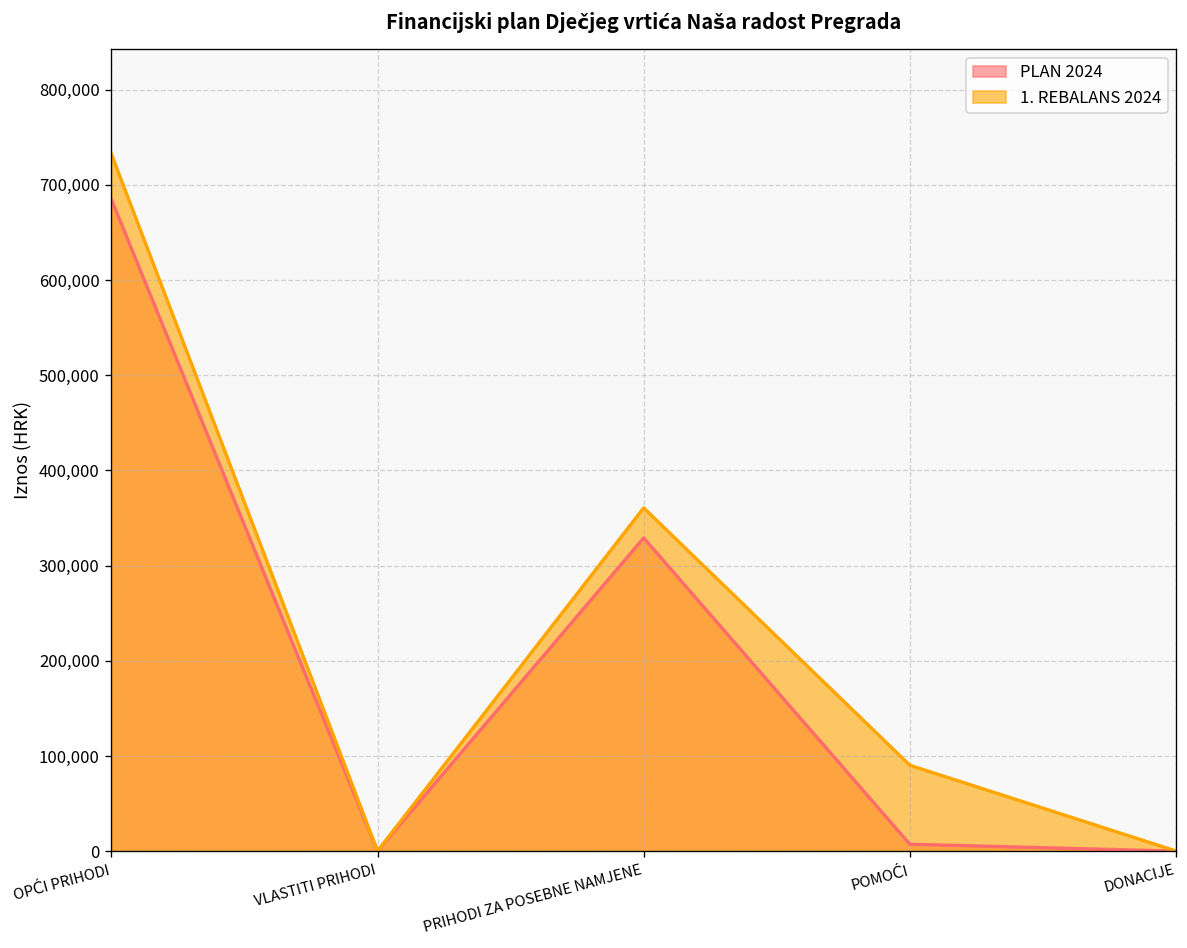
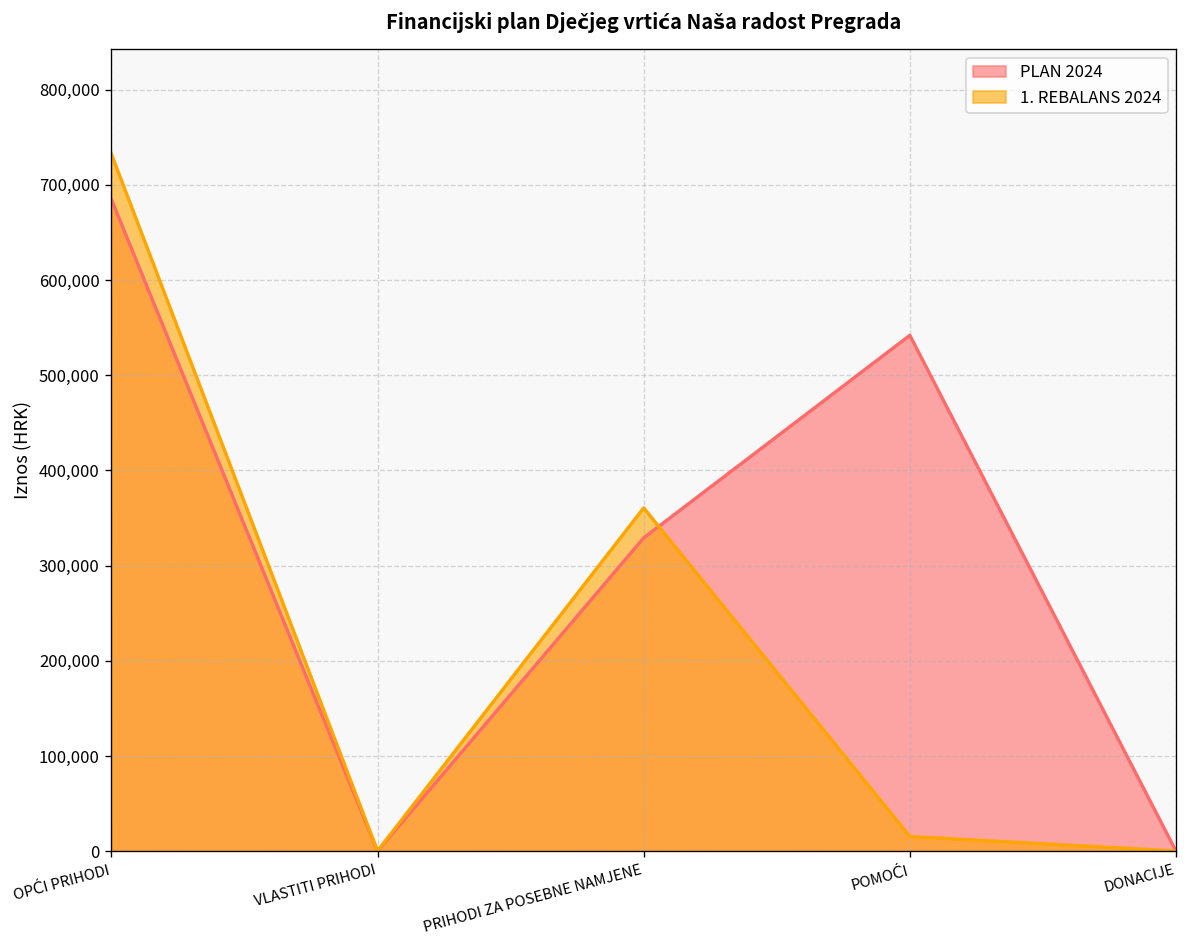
  {
    "PLAN 2024": {
      "OPĆI PRIHODI": "680,000",
      "PRIHODI ZA POSEBNE NAMJENE": "330,000",
-     "POMOĆI": "10,000"
+     "POMOĆI": "540,000"
    },
    "1. REBALANS 2024": {
      "OPĆI PRIHODI": "730,000",
      "PRIHODI ZA POSEBNE NAMJENE": "360,000",
-     "POMOĆI": "90,000"
+     "POMOĆI": "20,000"
    }
  }
